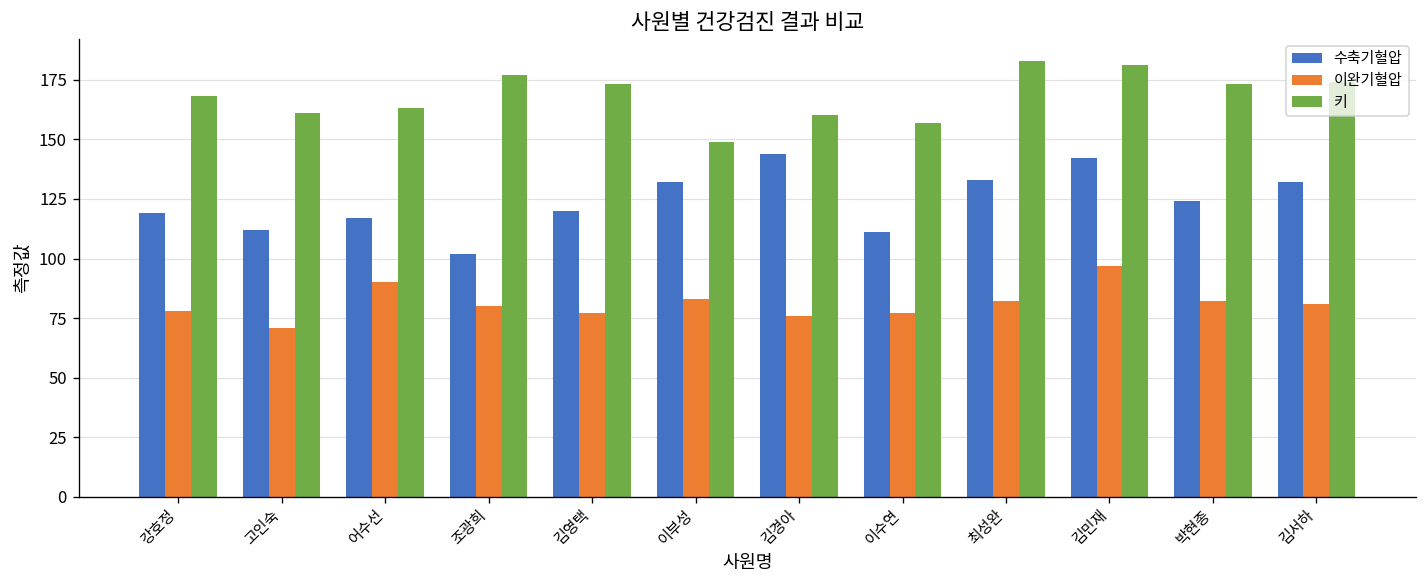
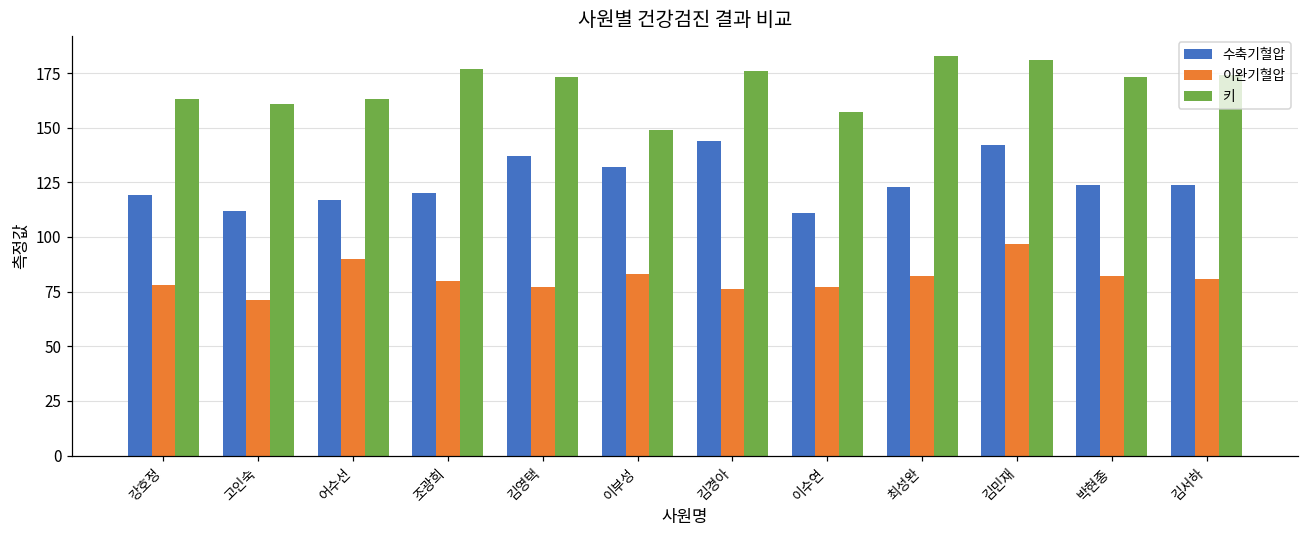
  {
    "수축기혈압": {
      "강호정": 119,
      "고인숙": 112,
      "어수선": 117,
-     "조광희": 102,
-     "김영택": 120,
+     "조광희": 120,
+     "김영택": 137,
      "이부성": 132,
      "김경아": 144,
      "이수연": 111,
-     "최성완": 133,
+     "최성완": 123,
      "김민재": 142,
      "박현종": 124,
-     "김서하": 132
+     "김서하": 124
    },
    "이완기혈압": {
      "강호정": 78,
      "고인숙": 71,
      "어수선": 90,
      "조광희": 80,
      "김영택": 77,
      "이부성": 83,
      "김경아": 76,
      "이수연": 77,
      "최성완": 82,
      "김민재": 97,
      "박현종": 82,
      "김서하": 81
    },
    "키": {
-     "강호정": 168,
+     "강호정": 163,
      "고인숙": 161,
      "어수선": 163,
      "조광희": 177,
      "김영택": 173,
      "이부성": 149,
-     "김경아": 160,
+     "김경아": 176,
      "이수연": 157,
      "최성완": 183,
      "김민재": 181,
      "박현종": 173
    }
  }
